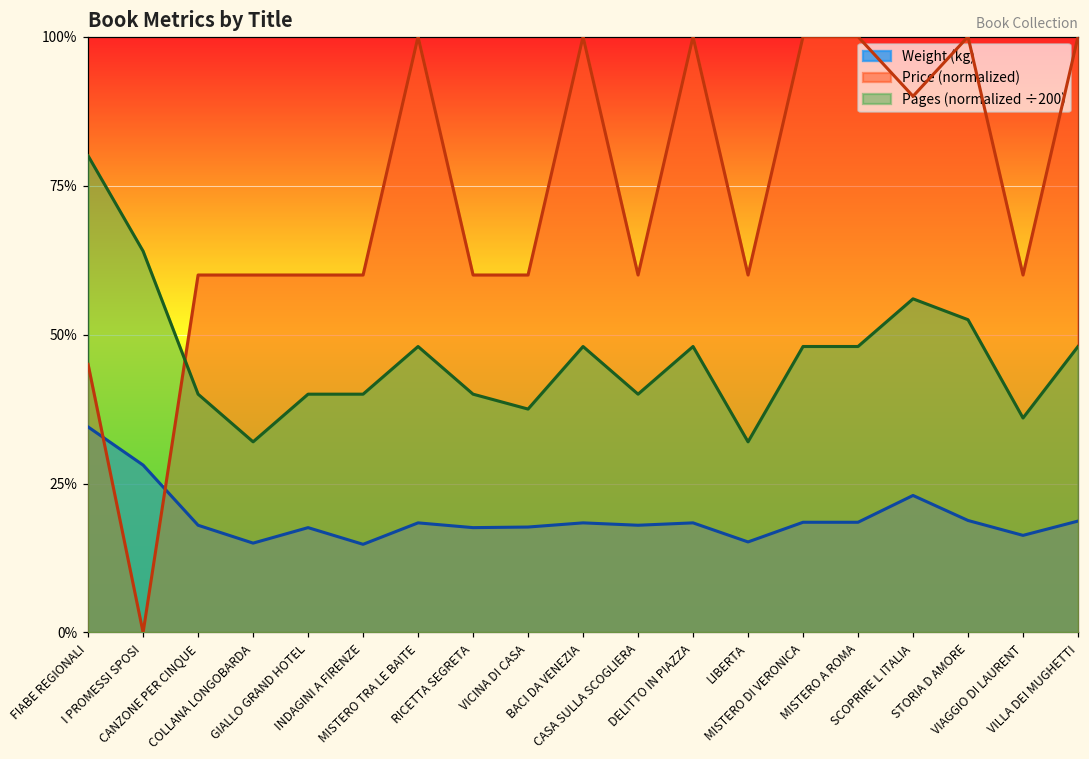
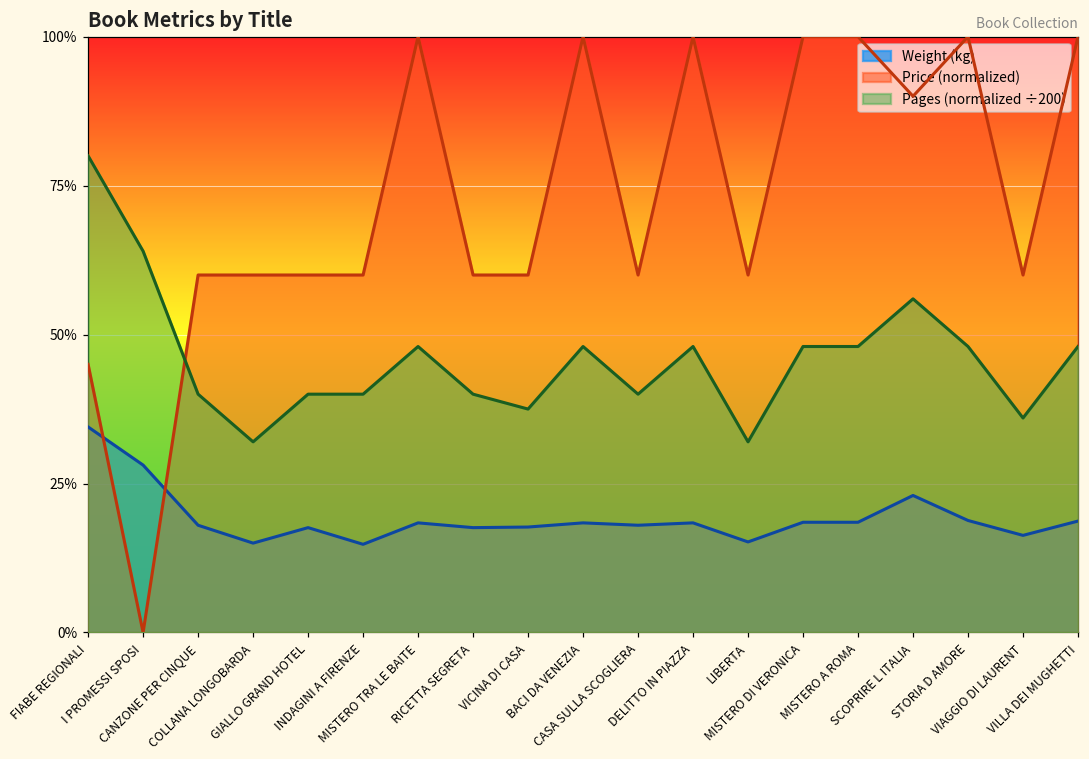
  {
    "Weight (kg)": {
      "FIABE REGIONALI": "35%",
      "I PROMESSI SPOSI": "28%",
      "CANZONE PER CINQUE": "18%",
      "COLLANA LONGOBARDA": "15%",
      "GIALLO GRAND HOTEL": "18%",
      "INDAGINI A FIRENZE": "15%",
      "MISTERO TRA LE BAITE": "18%",
      "RICETTA SEGRETA": "18%",
      "VICINA DI CASA": "18%",
      "BACI DA VENEZIA": "18%",
      "CASA SULLA SCOGLIERA": "18%",
      "DELITTO IN PIAZZA": "18%",
      "LIBERTA": "15%",
      "MISTERO DI VERONICA": "19%",
      "MISTERO A ROMA": "19%",
      "SCOPRIRE L ITALIA": "23%",
      "STORIA D AMORE": "19%",
      "VIAGGIO DI LAURENT": "16%",
      "VILLA DEI MUGHETTI": "19%"
    },
    "Price (normalized)": {
      "FIABE REGIONALI": "45%",
      "I PROMESSI SPOSI": "0%",
      "CANZONE PER CINQUE": "60%",
      "COLLANA LONGOBARDA": "60%",
      "GIALLO GRAND HOTEL": "60%",
      "INDAGINI A FIRENZE": "60%",
      "MISTERO TRA LE BAITE": "100%",
      "RICETTA SEGRETA": "60%",
      "VICINA DI CASA": "60%",
      "BACI DA VENEZIA": "100%",
      "CASA SULLA SCOGLIERA": "60%",
      "DELITTO IN PIAZZA": "100%",
      "LIBERTA": "60%",
      "MISTERO DI VERONICA": "100%",
      "MISTERO A ROMA": "100%",
      "STORIA D AMORE": "100%",
      "VIAGGIO DI LAURENT": "60%",
      "VILLA DEI MUGHETTI": "100%"
    },
    "Pages (normalized ÷200)": {
      "FIABE REGIONALI": "80%",
      "I PROMESSI SPOSI": "64%",
      "CANZONE PER CINQUE": "40%",
      "COLLANA LONGOBARDA": "32%",
      "GIALLO GRAND HOTEL": "40%",
      "INDAGINI A FIRENZE": "40%",
      "MISTERO TRA LE BAITE": "48%",
      "RICETTA SEGRETA": "40%",
      "VICINA DI CASA": "38%",
      "BACI DA VENEZIA": "48%",
      "CASA SULLA SCOGLIERA": "40%",
      "DELITTO IN PIAZZA": "48%",
      "LIBERTA": "32%",
      "MISTERO DI VERONICA": "48%",
      "MISTERO A ROMA": "48%",
      "SCOPRIRE L ITALIA": "56%",
-     "STORIA D AMORE": "53%",
+     "STORIA D AMORE": "48%",
      "VIAGGIO DI LAURENT": "36%",
      "VILLA DEI MUGHETTI": "48%"
    }
  }
